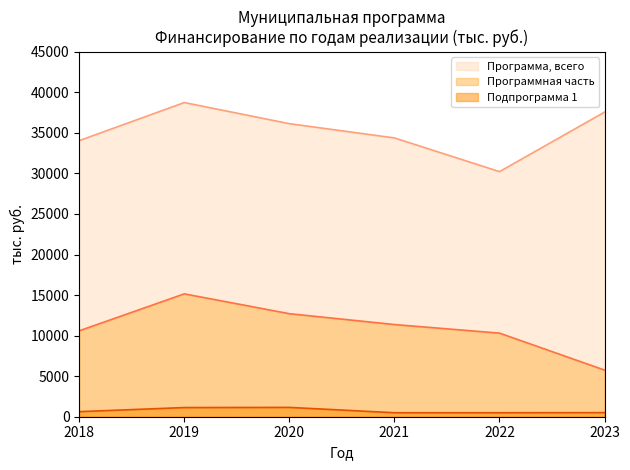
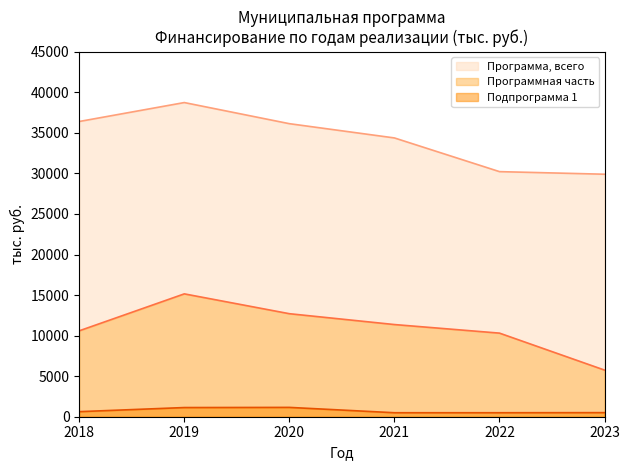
  {
    "Программа, всего": {
-     "2018": 34000,
+     "2018": 36000,
      "2019": 39000,
      "2020": 36000,
      "2021": 34000,
      "2022": 30000,
-     "2023": 38000
+     "2023": 30000
    }
  }
